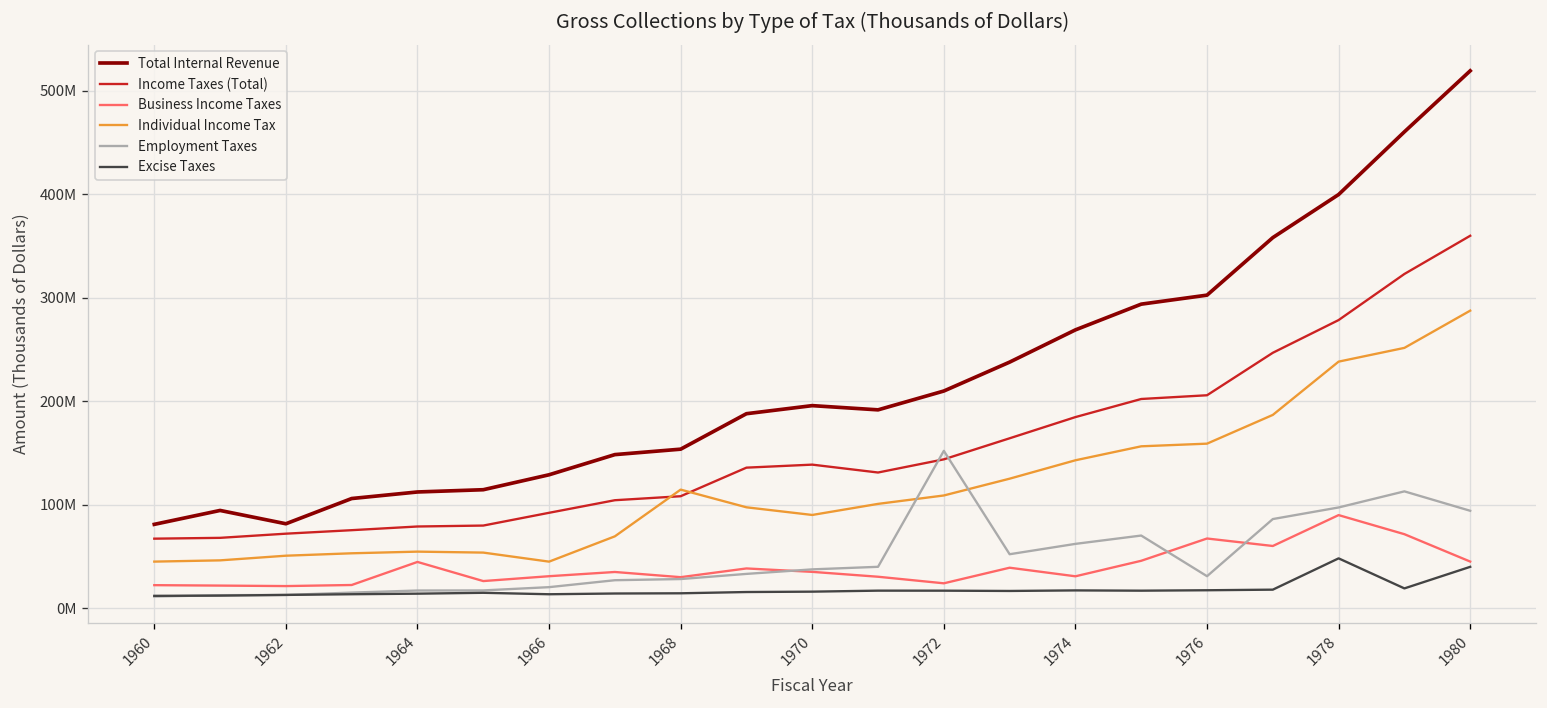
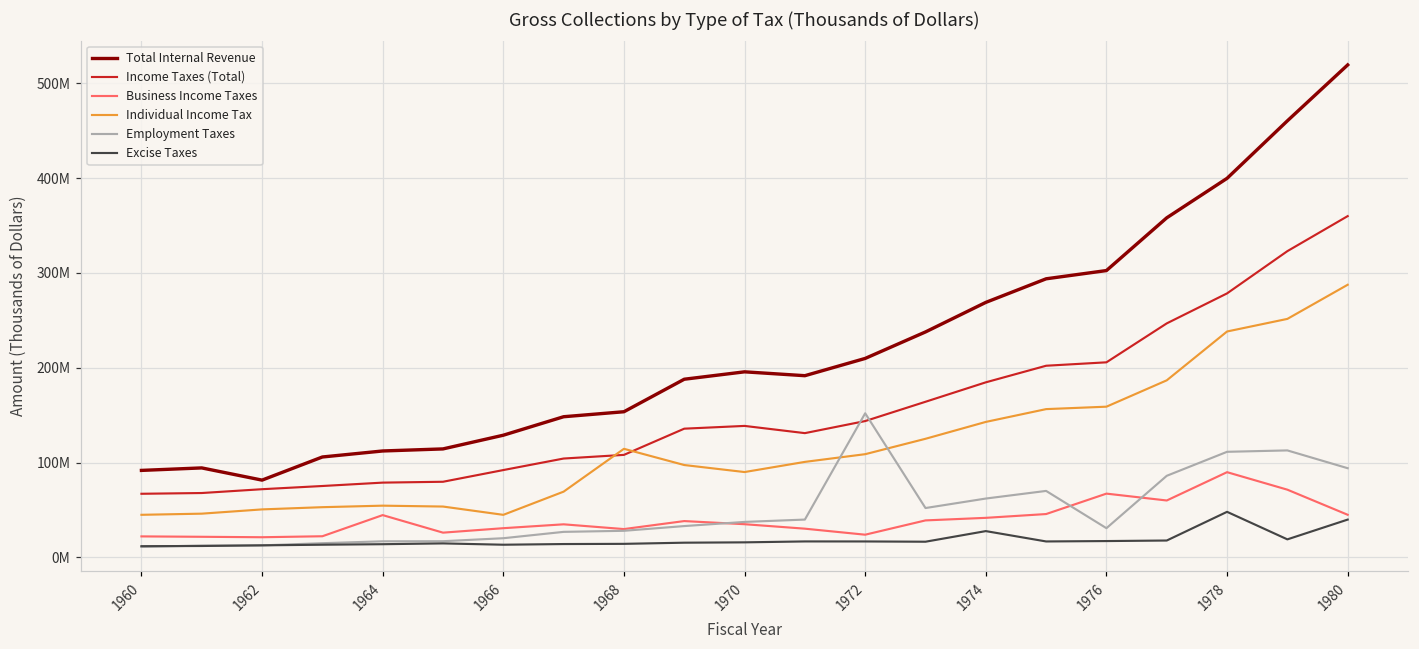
  {
    "Total Internal Revenue": {
-     "1960": 80000000,
+     "1960": 90000000,
      "1962": 80000000,
      "1964": 110000000,
      "1966": 130000000,
      "1968": 150000000,
      "1970": 200000000,
      "1972": 210000000,
      "1974": 270000000,
      "1976": 300000000,
      "1978": 400000000,
      "1980": 520000000
    },
    "Income Taxes (Total)": {
      "1960": 70000000,
      "1962": 70000000,
      "1964": 80000000,
      "1966": 90000000,
      "1968": 110000000,
      "1970": 140000000,
      "1972": 140000000,
      "1974": 180000000,
      "1976": 210000000,
      "1978": 280000000,
      "1980": 360000000
    },
    "Business Income Taxes": {
      "1960": 20000000,
      "1962": 20000000,
      "1964": 40000000,
      "1966": 30000000,
      "1972": 20000000,
-     "1974": 30000000,
+     "1974": 40000000,
      "1976": 70000000,
      "1978": 90000000,
      "1980": 40000000
    },
    "Individual Income Tax": {
      "1960": 40000000,
      "1962": 50000000,
      "1964": 50000000,
      "1966": 40000000,
      "1968": 110000000,
      "1970": 90000000,
      "1972": 110000000,
      "1974": 140000000,
      "1976": 160000000,
      "1978": 240000000,
      "1980": 290000000
    },
    "Employment Taxes": {
      "1964": 20000000,
      "1966": 20000000,
      "1972": 150000000,
      "1974": 60000000,
      "1976": 30000000,
-     "1978": 100000000,
+     "1978": 110000000,
      "1980": 90000000
    },
    "Excise Taxes": {
      "1964": 10000000,
      "1966": 10000000,
      "1968": 10000000,
      "1970": 20000000,
      "1972": 20000000,
-     "1974": 20000000,
+     "1974": 30000000,
      "1976": 20000000,
      "1978": 50000000,
      "1980": 40000000
    }
  }
